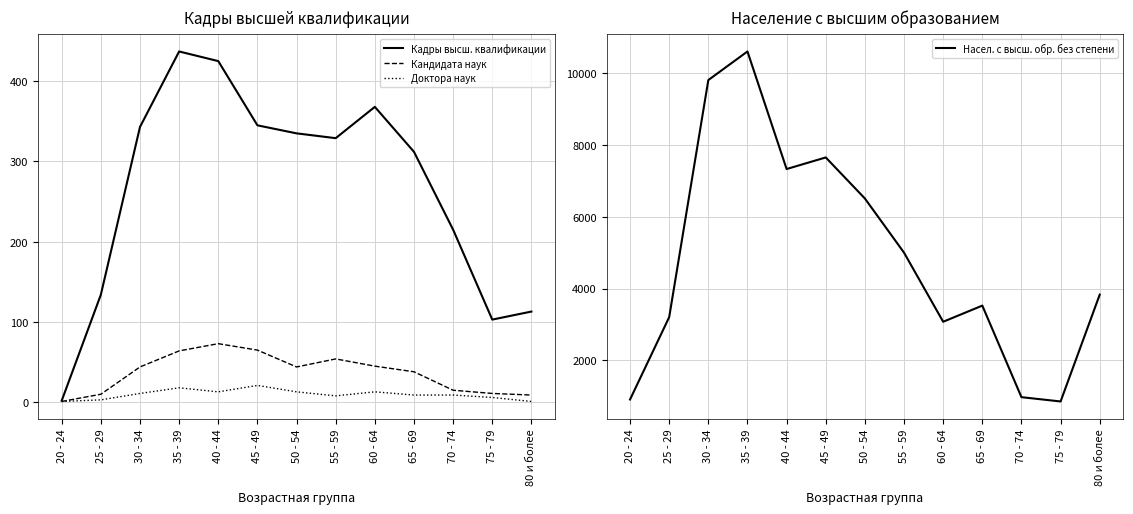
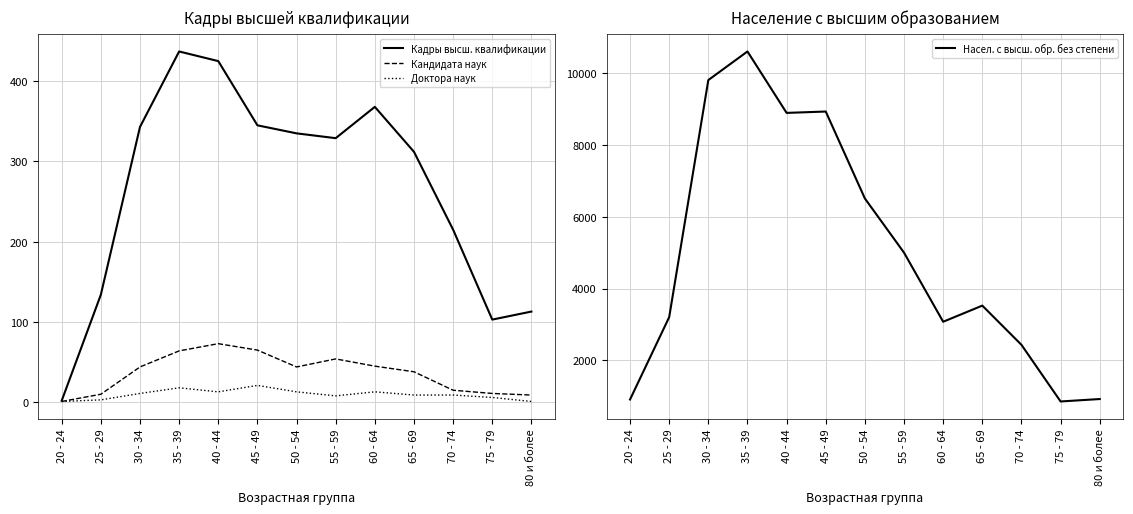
  {
    "Население с высшим образованием": {
      "20 - 24": 900,
      "25 - 29": 3200,
      "30 - 34": 9800,
      "35 - 39": 10600,
-     "40 - 44": 7300,
-     "45 - 49": 7700,
+     "40 - 44": 8900,
+     "45 - 49": 8900,
      "50 - 54": 6500,
      "55 - 59": 5000,
      "60 - 64": 3100,
      "65 - 69": 3500,
-     "70 - 74": 1000,
+     "70 - 74": 2400,
      "75 - 79": 900,
-     "80 и более": 3800
+     "80 и более": 900
    }
  }
